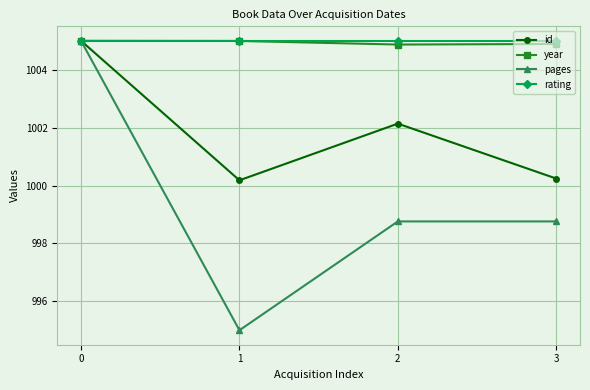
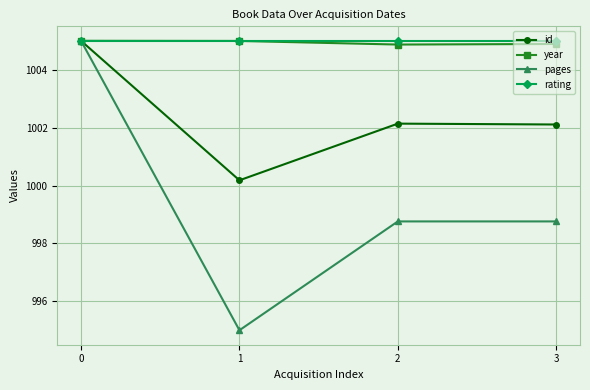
  {
    "id": {
      "1": 1000.2,
      "2": 1002.1,
-     "3": 1000.2
+     "3": 1002.1
    }
  }
